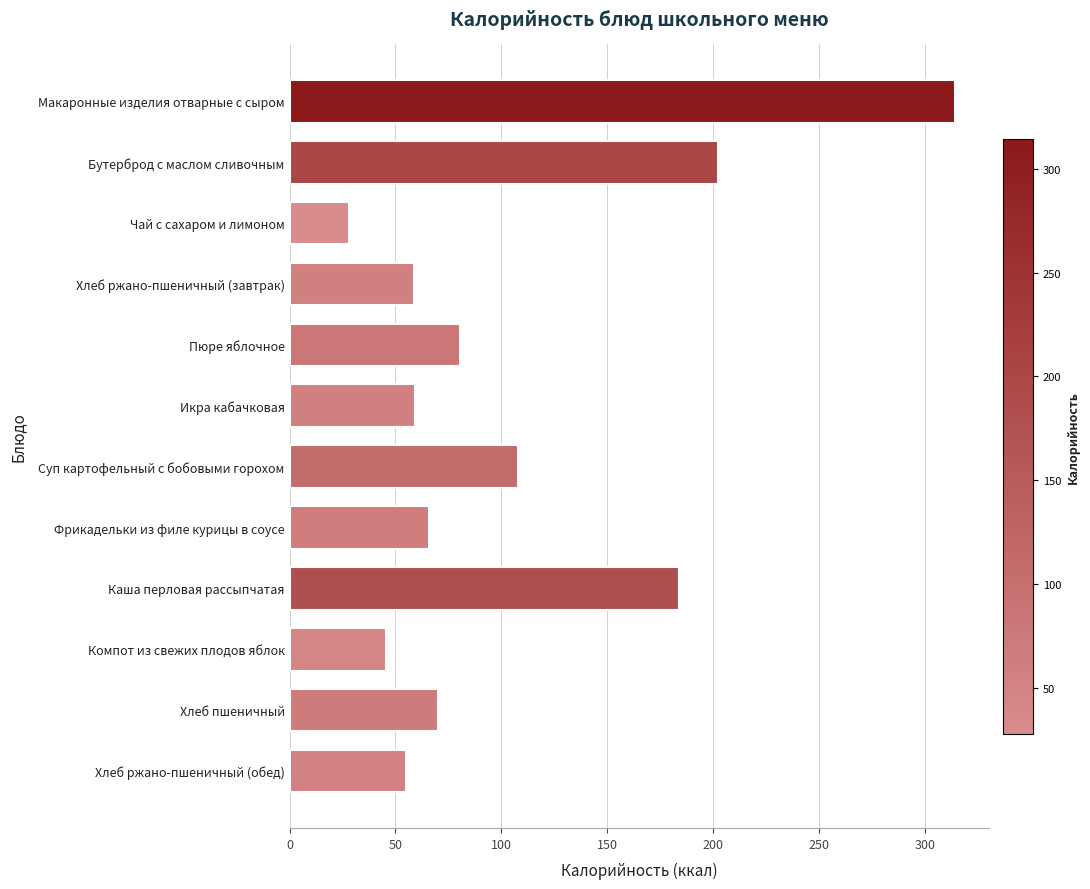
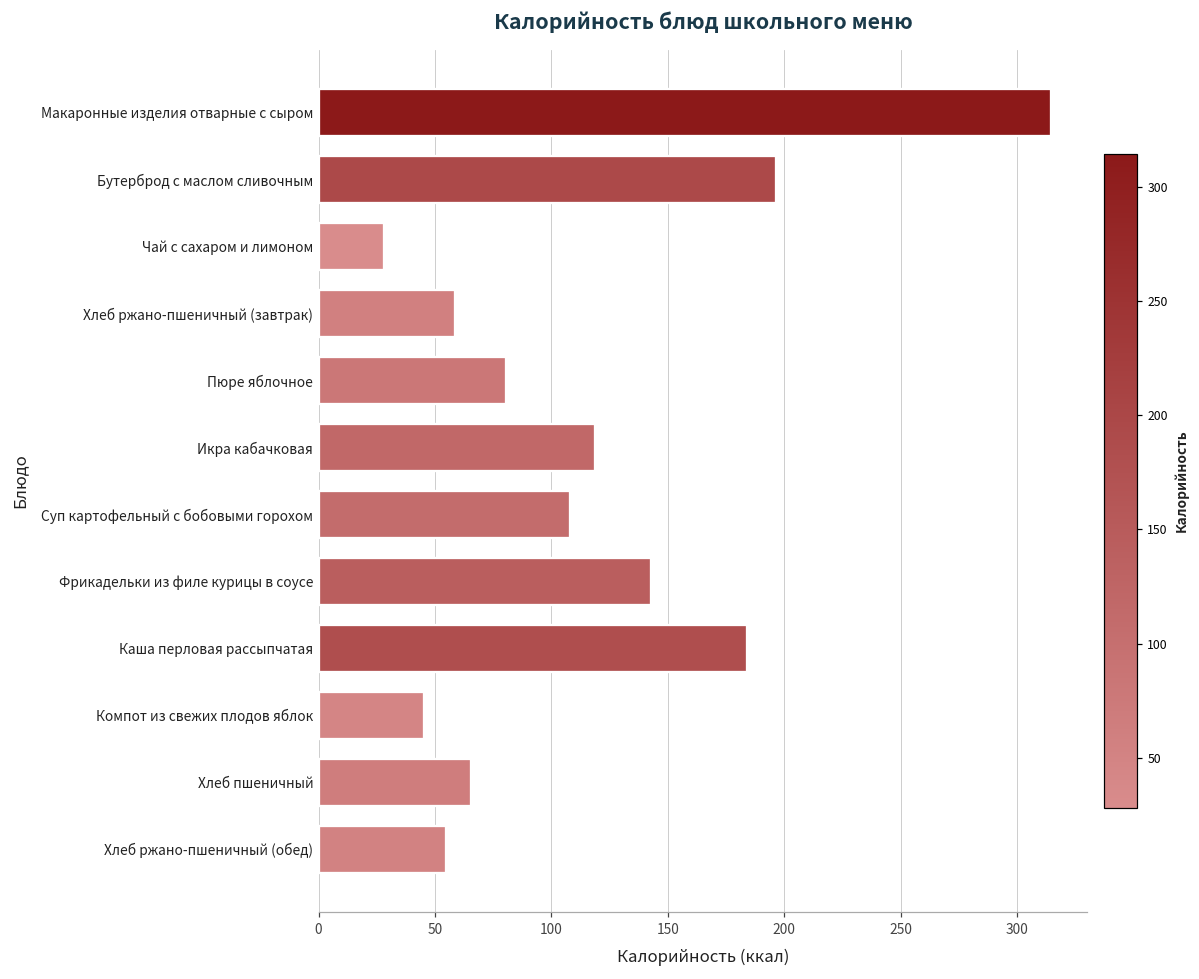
  {
    "Макаронные изделия отварные с сыром": 314,
-   "Бутерброд с маслом сливочным": 203,
+   "Бутерброд с маслом сливочным": 197,
    "Чай с сахаром и лимоном": 28,
    "Хлеб ржано-пшеничный (завтрак)": 59,
    "Пюре яблочное": 80,
-   "Икра кабачковая": 59,
+   "Икра кабачковая": 119,
    "Суп картофельный с бобовыми горохом": 108,
-   "Фрикадельки из филе курицы в соусе": 66,
+   "Фрикадельки из филе курицы в соусе": 143,
    "Каша перловая рассыпчатая": 184,
    "Компот из свежих плодов яблок": 45,
-   "Хлеб пшеничный": 70,
+   "Хлеб пшеничный": 66,
    "Хлеб ржано-пшеничный (обед)": 55
  }
